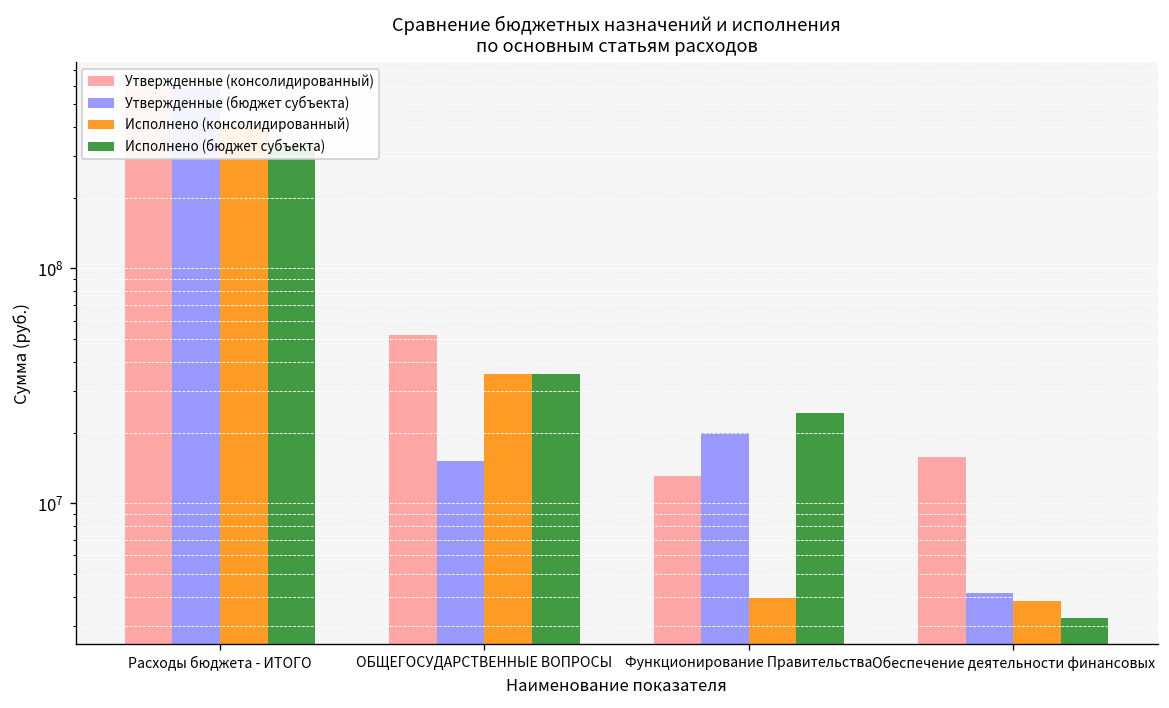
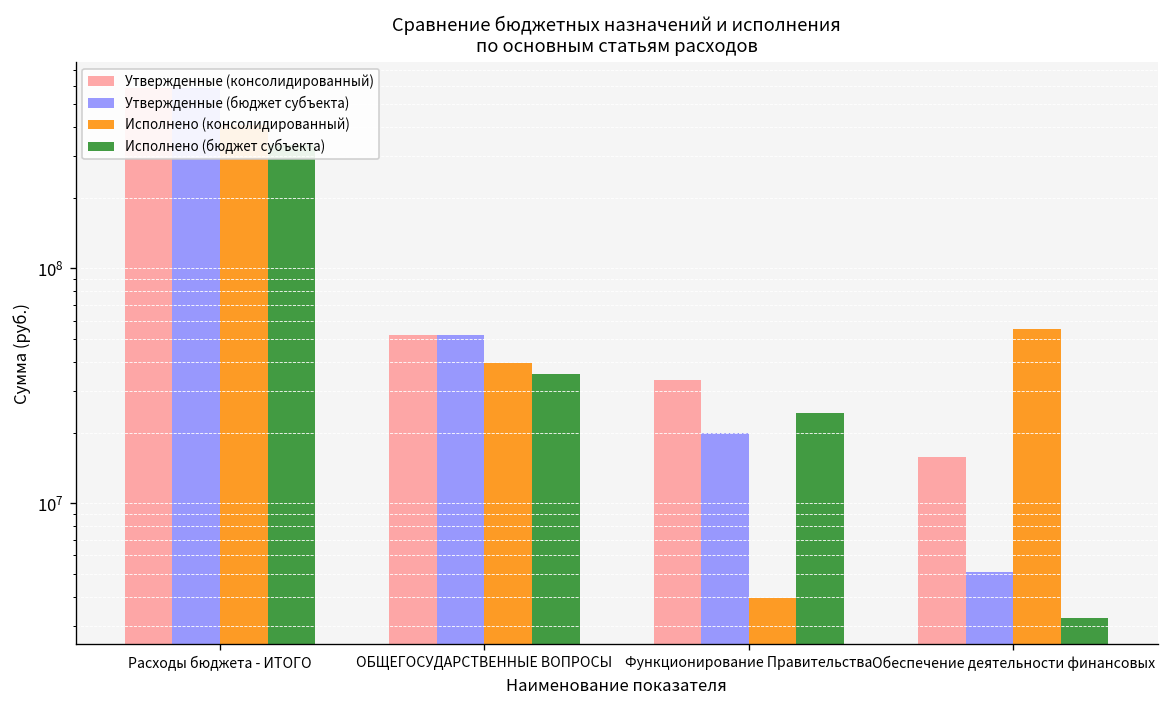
  {
    "Утвержденные (консолидированный)": {
      "ОБЩЕГОСУДАРСТВЕННЫЕ ВОПРОСЫ": 52000000,
-     "Функционирование Правительства": 13000000,
+     "Функционирование Правительства": 33000000,
      "Обеспечение деятельности финансовых": 16000000
    },
    "Утвержденные (бюджет субъекта)": {
-     "ОБЩЕГОСУДАРСТВЕННЫЕ ВОПРОСЫ": 15000000,
+     "ОБЩЕГОСУДАРСТВЕННЫЕ ВОПРОСЫ": 52000000,
      "Функционирование Правительства": 20000000,
-     "Обеспечение деятельности финансовых": 4200000
+     "Обеспечение деятельности финансовых": 5100000
    },
    "Исполнено (консолидированный)": {
-     "ОБЩЕГОСУДАРСТВЕННЫЕ ВОПРОСЫ": 36000000,
+     "ОБЩЕГОСУДАРСТВЕННЫЕ ВОПРОСЫ": 39000000,
      "Функционирование Правительства": 3900000,
-     "Обеспечение деятельности финансовых": 3800000
+     "Обеспечение деятельности финансовых": 55000000
    },
    "Исполнено (бюджет субъекта)": {
      "ОБЩЕГОСУДАРСТВЕННЫЕ ВОПРОСЫ": 36000000,
      "Функционирование Правительства": 24000000,
      "Обеспечение деятельности финансовых": 3200000
    }
  }
